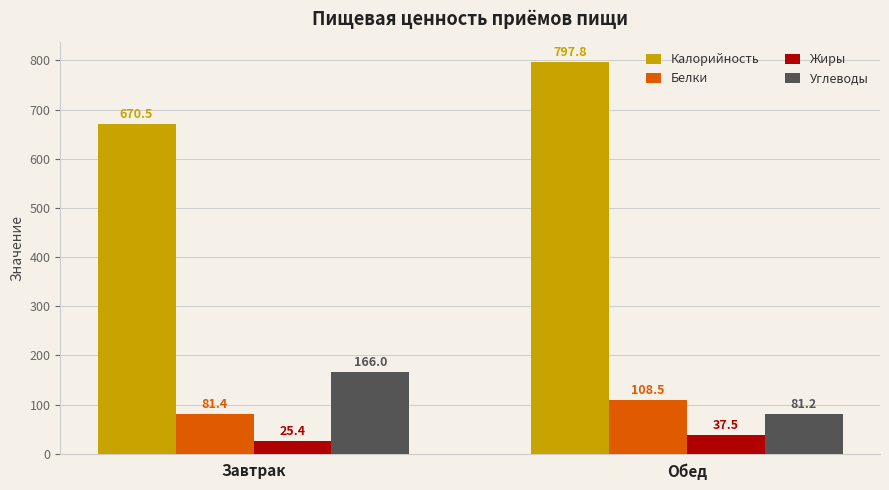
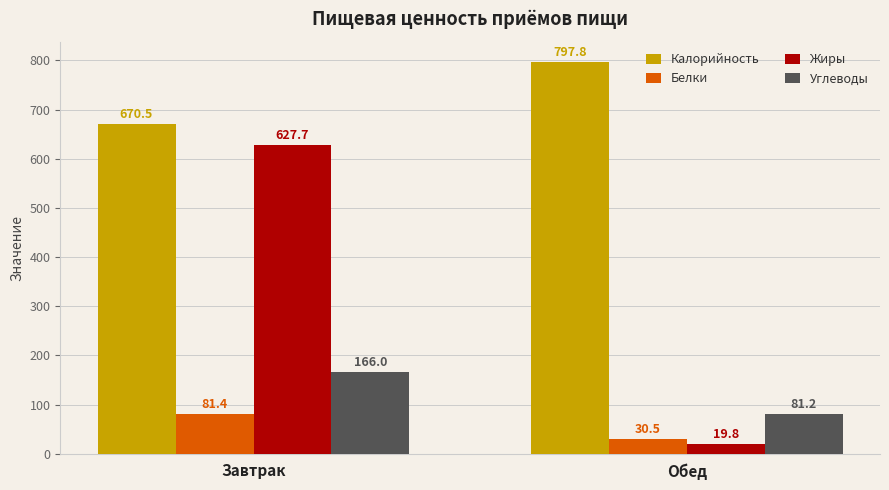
  {
    "Калорийность": {
      "Завтрак": 670.5,
      "Обед": 797.8
    },
    "Белки": {
      "Завтрак": 81.4,
-     "Обед": 108.5
+     "Обед": 30.5
    },
    "Жиры": {
-     "Завтрак": 25.4,
-     "Обед": 37.5
+     "Завтрак": 627.7,
+     "Обед": 19.8
    },
    "Углеводы": {
      "Завтрак": 166.0,
      "Обед": 81.2
    }
  }
